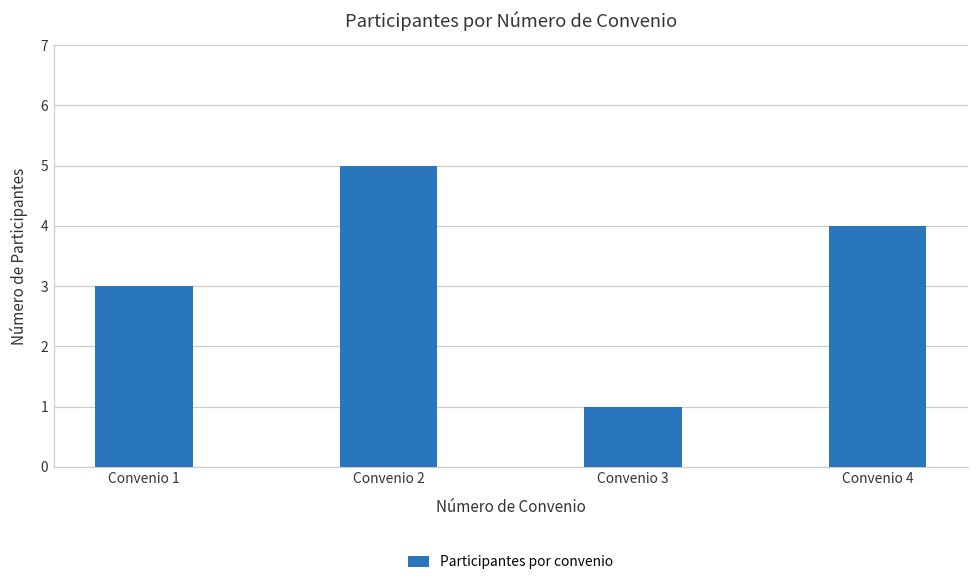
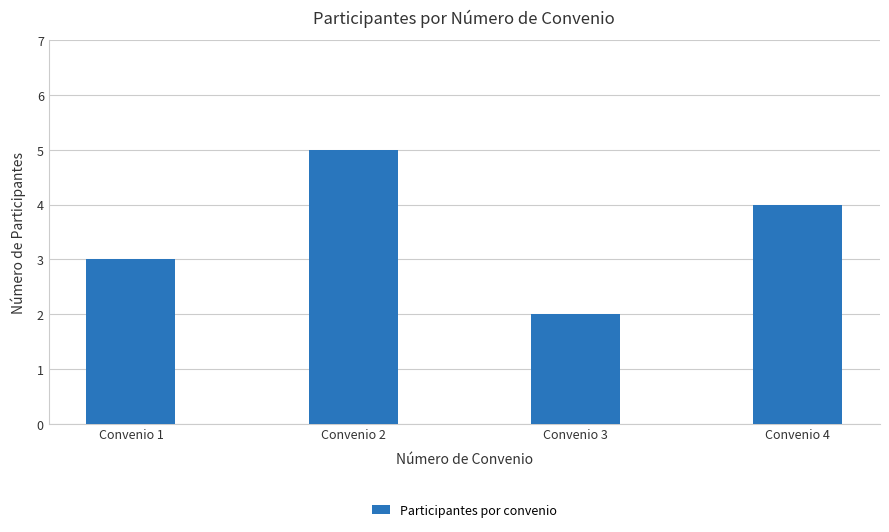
  {
    "Convenio 1": 3,
    "Convenio 2": 5,
-   "Convenio 3": 1,
+   "Convenio 3": 2,
    "Convenio 4": 4
  }
